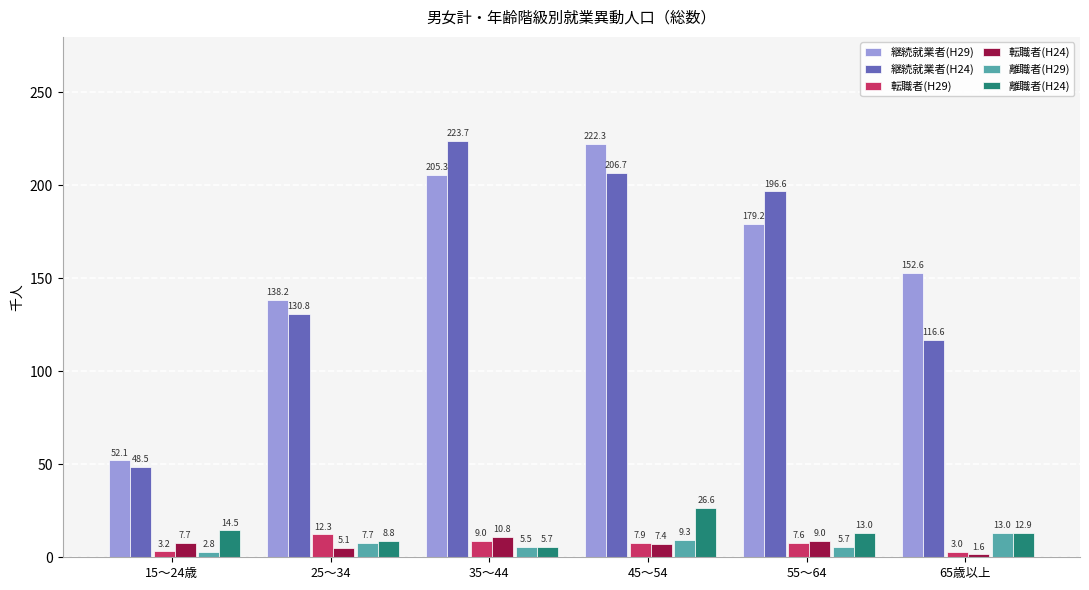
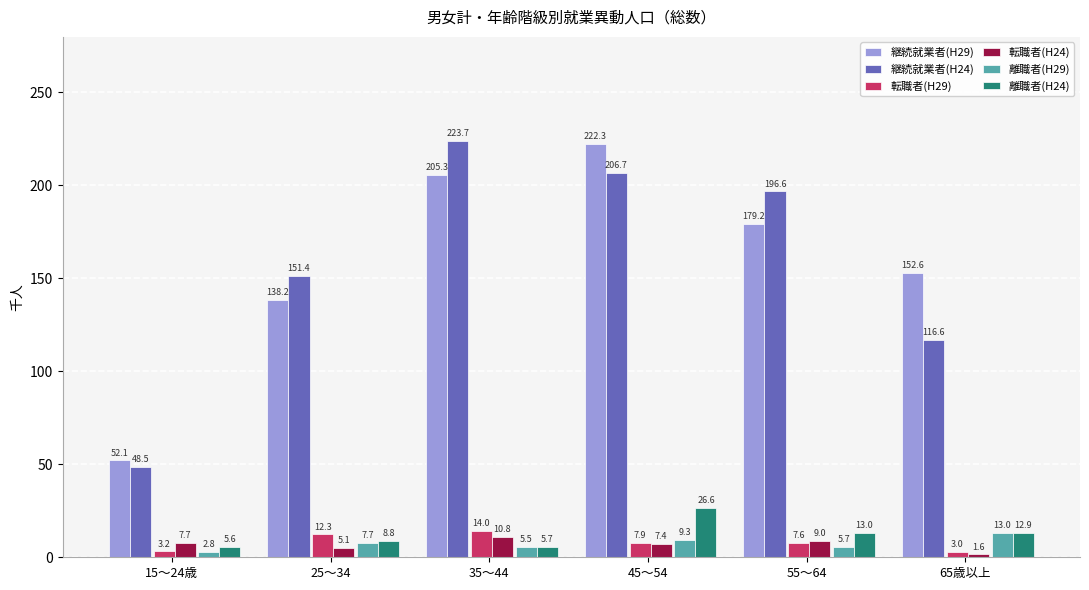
  {
    "継続就業者(H29)": {
      "15～24歳": 52.1,
      "25～34": 138.2,
      "35～44": 205.3,
      "45～54": 222.3,
      "55～64": 179.2,
      "65歳以上": 152.6
    },
    "継続就業者(H24)": {
      "15～24歳": 48.5,
-     "25～34": 130.8,
+     "25～34": 151.4,
      "35～44": 223.7,
      "45～54": 206.7,
      "55～64": 196.6,
      "65歳以上": 116.6
    },
    "転職者(H29)": {
      "15～24歳": 3.2,
      "25～34": 12.3,
-     "35～44": 9.0,
+     "35～44": 14.0,
      "45～54": 7.9,
      "55～64": 7.6,
      "65歳以上": 3.0
    },
    "転職者(H24)": {
      "15～24歳": 7.7,
      "25～34": 5.1,
      "35～44": 10.8,
      "45～54": 7.4,
      "55～64": 9.0,
      "65歳以上": 1.6
    },
    "離職者(H29)": {
      "15～24歳": 2.8,
      "25～34": 7.7,
      "35～44": 5.5,
      "45～54": 9.3,
      "55～64": 5.7,
      "65歳以上": 13.0
    },
    "離職者(H24)": {
-     "15～24歳": 14.5,
+     "15～24歳": 5.6,
      "25～34": 8.8,
      "35～44": 5.7,
      "45～54": 26.6,
      "55～64": 13.0,
      "65歳以上": 12.9
    }
  }
